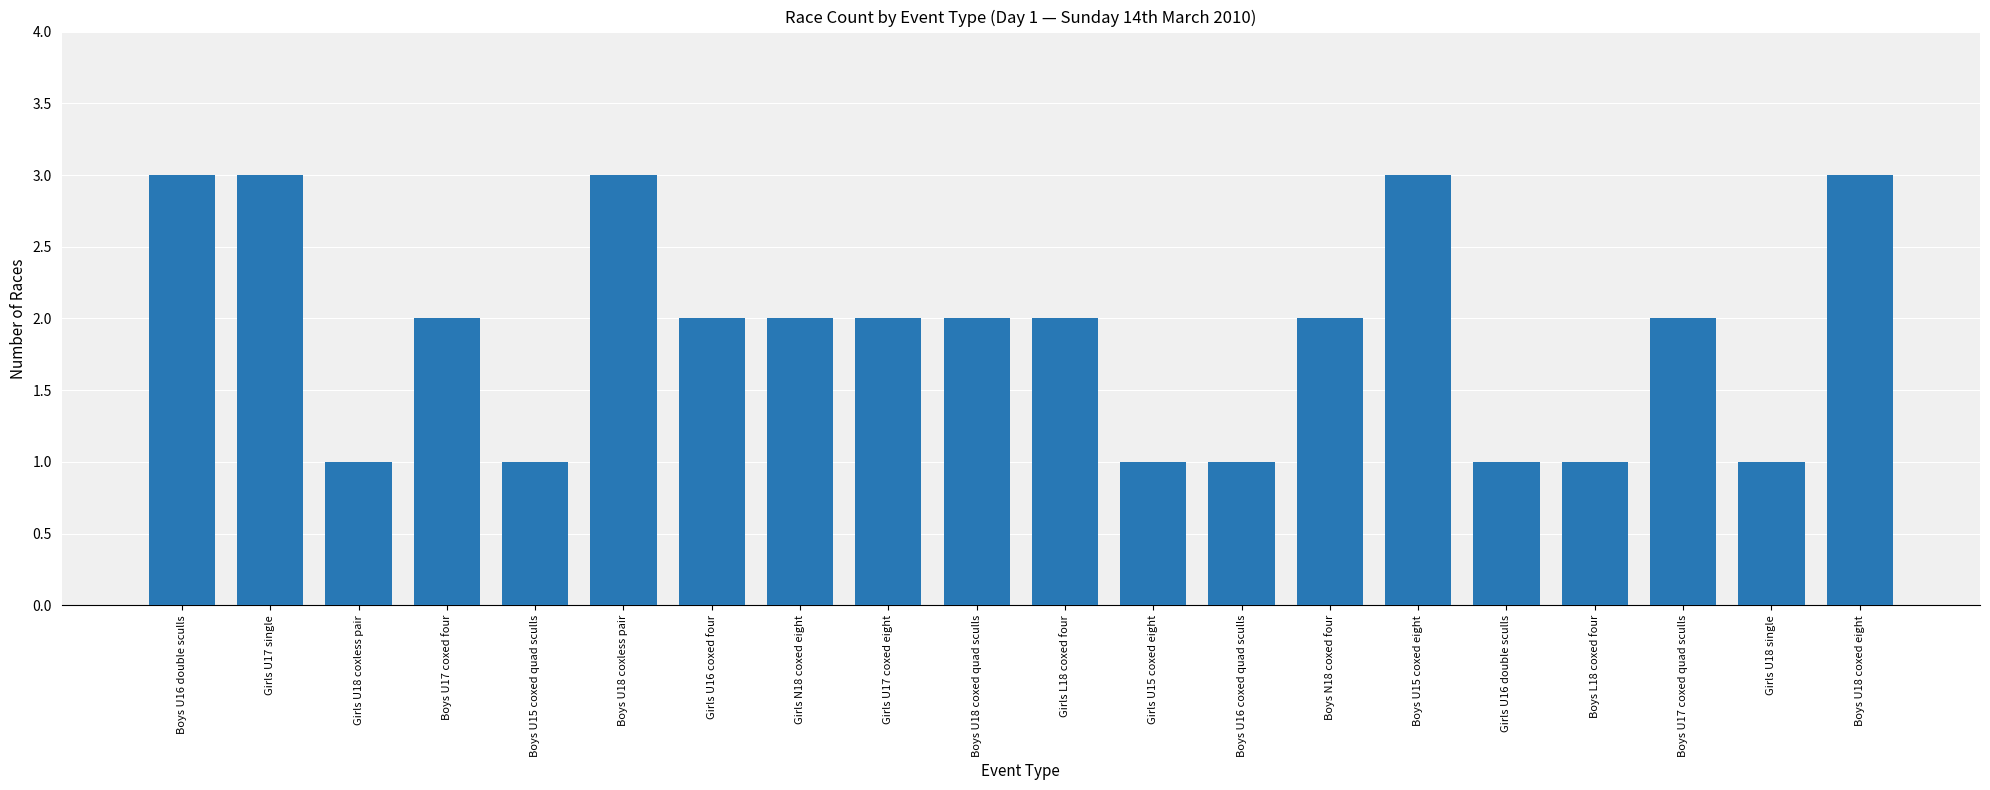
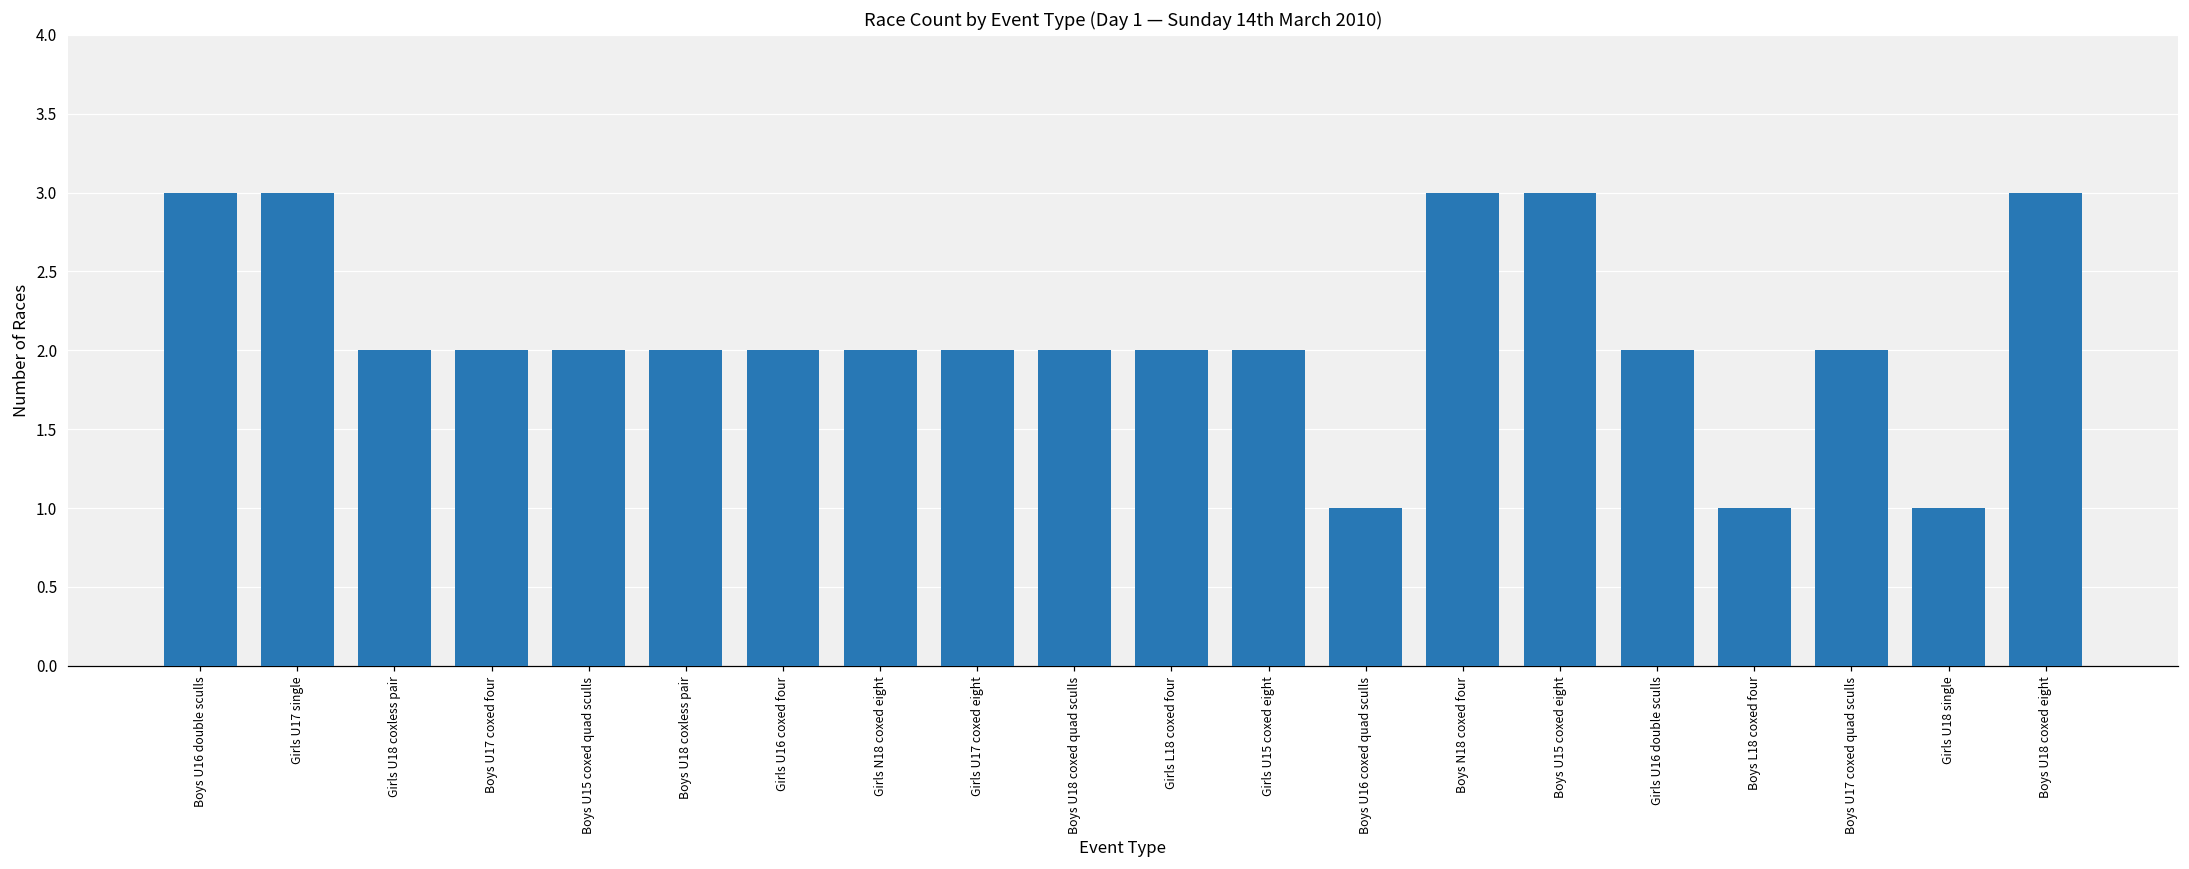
  {
    "Boys U16 double sculls": 3,
    "Girls U17 single": 3,
-   "Girls U18 coxless pair": 1,
+   "Girls U18 coxless pair": 2,
    "Boys U17 coxed four": 2,
-   "Boys U15 coxed quad sculls": 1,
-   "Boys U18 coxless pair": 3,
+   "Boys U15 coxed quad sculls": 2,
+   "Boys U18 coxless pair": 2,
    "Girls U16 coxed four": 2,
    "Girls N18 coxed eight": 2,
    "Girls U17 coxed eight": 2,
    "Boys U18 coxed quad sculls": 2,
    "Girls L18 coxed four": 2,
-   "Girls U15 coxed eight": 1,
+   "Girls U15 coxed eight": 2,
    "Boys U16 coxed quad sculls": 1,
-   "Boys N18 coxed four": 2,
+   "Boys N18 coxed four": 3,
    "Boys U15 coxed eight": 3,
-   "Girls U16 double sculls": 1,
+   "Girls U16 double sculls": 2,
    "Boys L18 coxed four": 1,
    "Boys U17 coxed quad sculls": 2,
    "Girls U18 single": 1,
    "Boys U18 coxed eight": 3
  }
